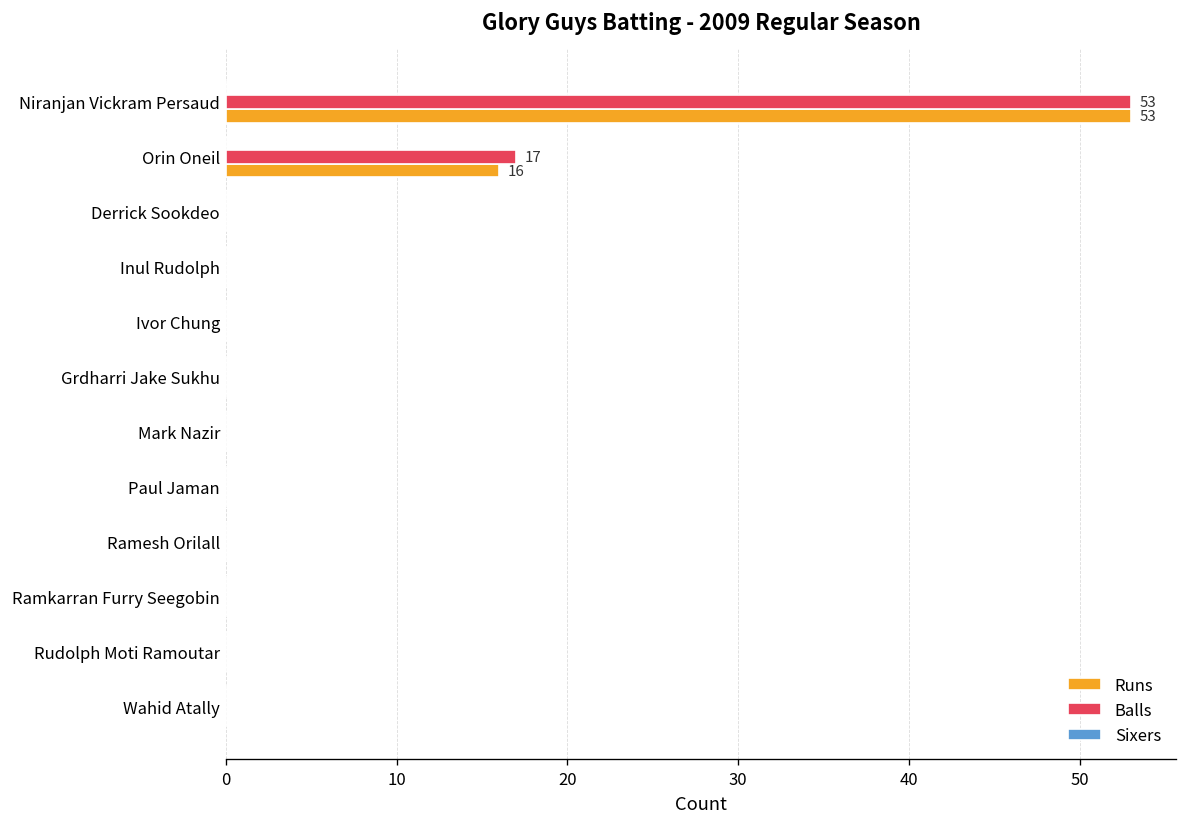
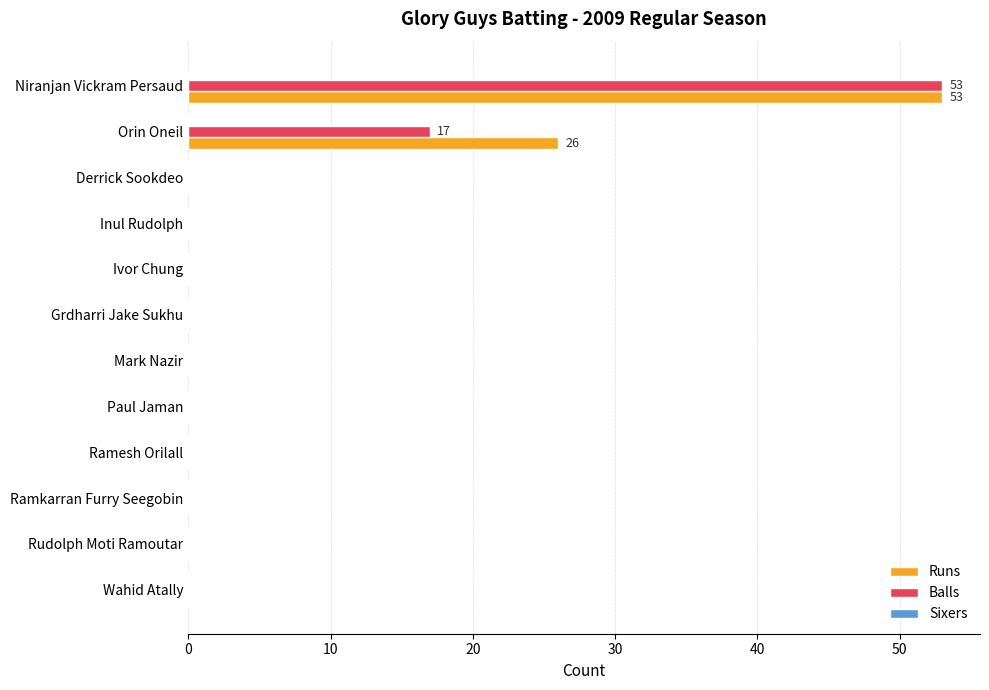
  {
    "Runs": {
      "Niranjan Vickram Persaud": 53,
-     "Orin Oneil": 16
+     "Orin Oneil": 26
    },
    "Balls": {
      "Niranjan Vickram Persaud": 53,
      "Orin Oneil": 17
    },
    "Sixers": {
      "Niranjan Vickram Persaud": 0.0,
      "Orin Oneil": 0.0,
      "Derrick Sookdeo": 0.0,
      "Inul Rudolph": 0.0,
      "Ivor Chung": 0.0,
      "Grdharri Jake Sukhu": 0.0,
      "Mark Nazir": 0.0,
      "Paul Jaman": 0.0,
      "Ramesh Orilall": 0.0,
      "Ramkarran Furry Seegobin": 0.0,
      "Rudolph Moti Ramoutar": 0.0,
      "Wahid Atally": 0.0
    }
  }
